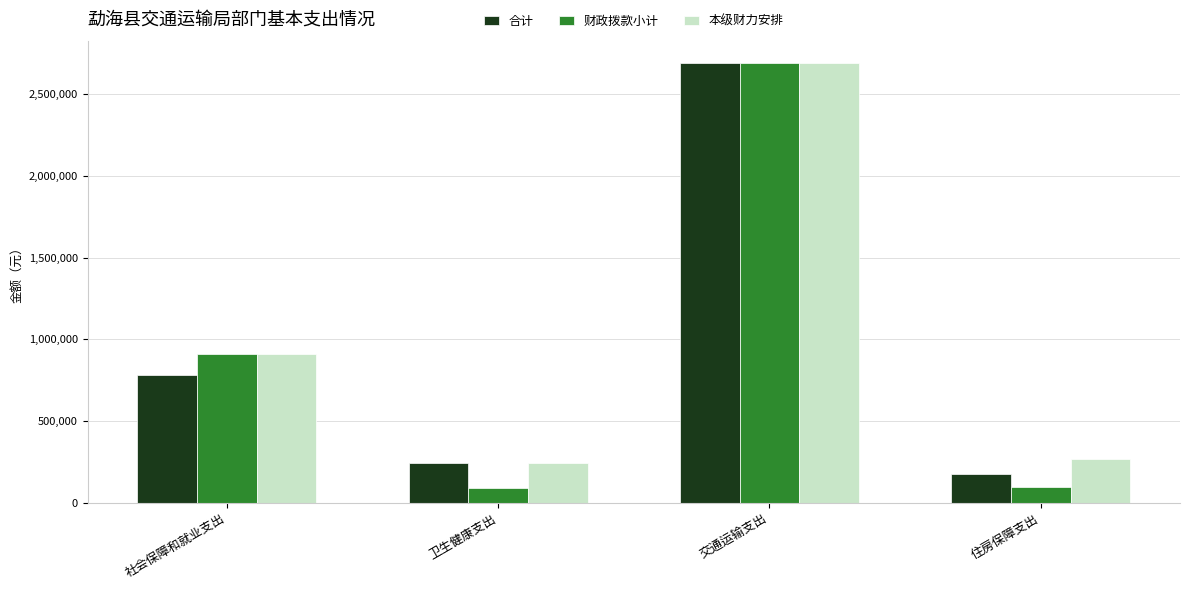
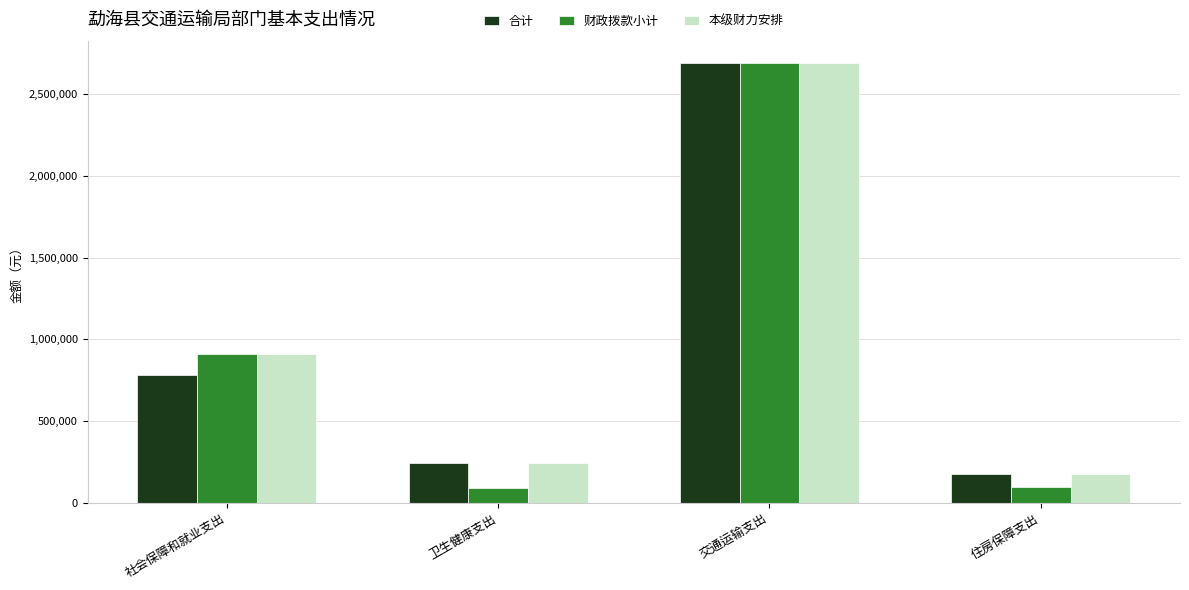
  {
    "合计": {
      "社会保障和就业支出": "780,000",
      "卫生健康支出": "250,000",
      "交通运输支出": "2,690,000",
      "住房保障支出": "170,000"
    },
    "财政拨款小计": {
      "社会保障和就业支出": "910,000",
      "卫生健康支出": "90,000",
      "交通运输支出": "2,690,000",
      "住房保障支出": "100,000"
    },
    "本级财力安排": {
      "社会保障和就业支出": "910,000",
      "卫生健康支出": "250,000",
      "交通运输支出": "2,690,000",
-     "住房保障支出": "270,000"
+     "住房保障支出": "170,000"
    }
  }
